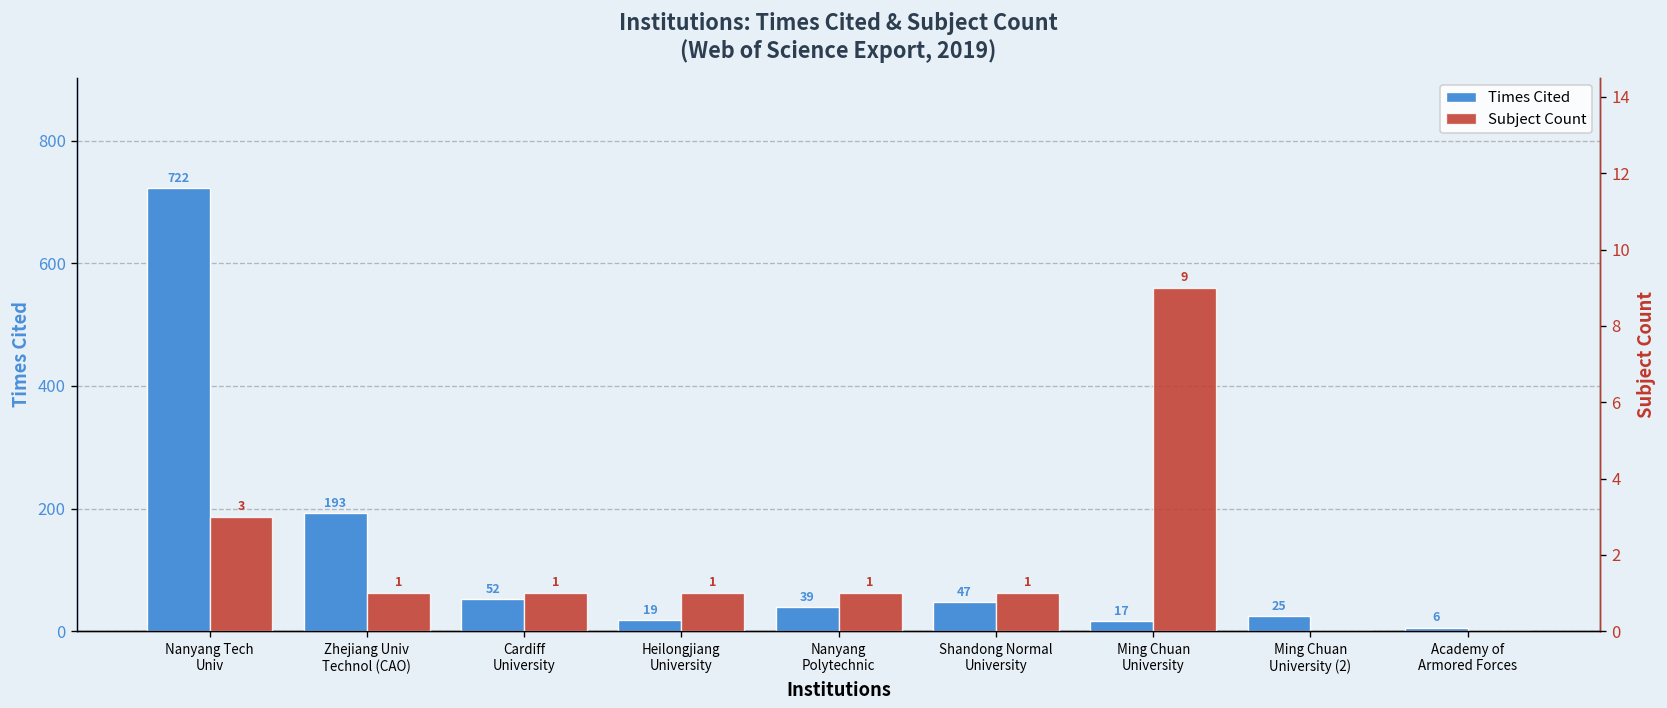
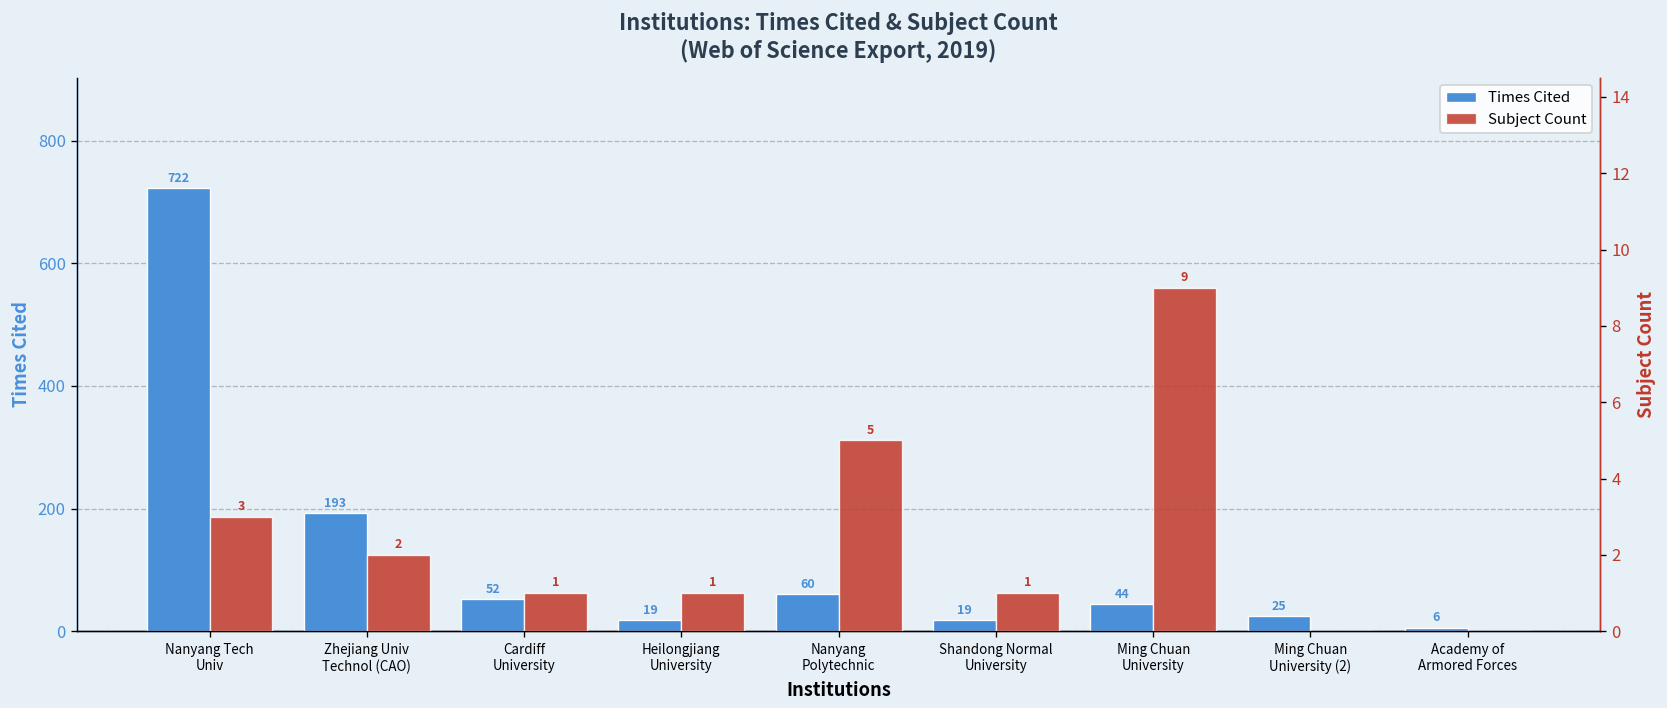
  {
    "Times Cited": {
      "Nanyang Tech Univ": 722,
      "Zhejiang Univ Technol (CAO)": 193,
      "Cardiff University": 52,
      "Heilongjiang University": 19,
-     "Nanyang Polytechnic": 39,
-     "Shandong Normal University": 47,
-     "Ming Chuan University": 17,
+     "Nanyang Polytechnic": 60,
+     "Shandong Normal University": 19,
+     "Ming Chuan University": 44,
      "Ming Chuan University (2)": 25,
      "Academy of Armored Forces": 6
    },
    "Subject Count": {
      "Nanyang Tech Univ": 3,
-     "Zhejiang Univ Technol (CAO)": 1,
+     "Zhejiang Univ Technol (CAO)": 2,
      "Cardiff University": 1,
      "Heilongjiang University": 1,
-     "Nanyang Polytechnic": 1,
+     "Nanyang Polytechnic": 5,
      "Shandong Normal University": 1,
      "Ming Chuan University": 9
    }
  }
